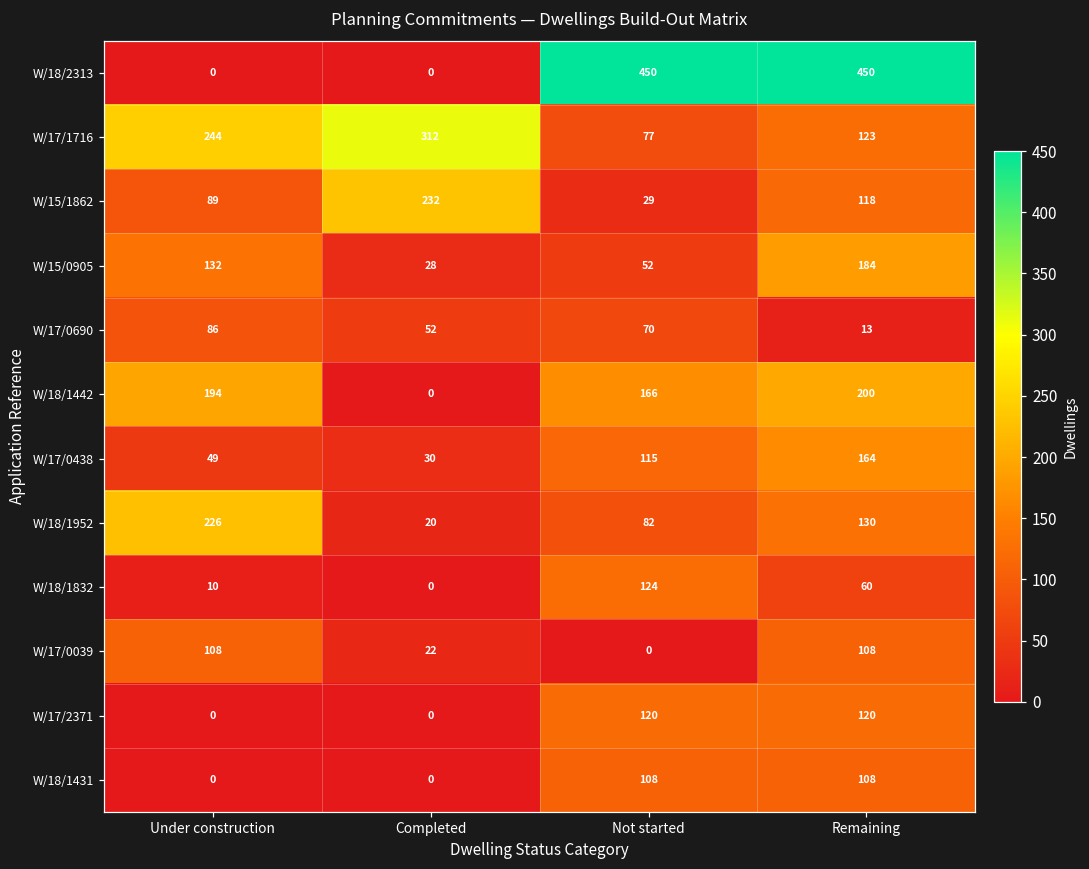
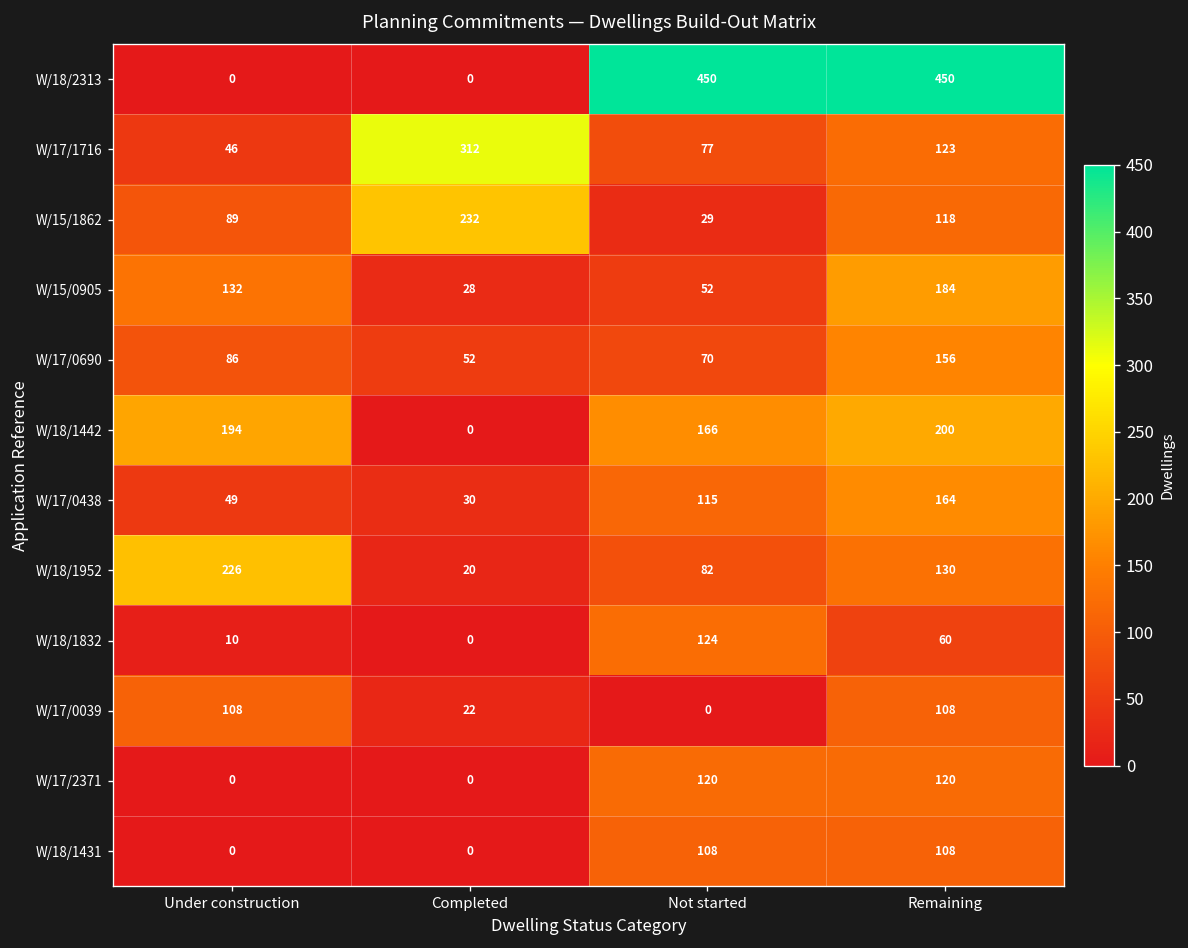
  {
    "W/18/2313": {
      "Under construction": 0,
      "Completed": 0,
      "Not started": 450,
      "Remaining": 450
    },
    "W/17/1716": {
-     "Under construction": 244,
+     "Under construction": 46,
      "Completed": 312,
      "Not started": 77,
      "Remaining": 123
    },
    "W/15/1862": {
      "Under construction": 89,
      "Completed": 232,
      "Not started": 29,
      "Remaining": 118
    },
    "W/15/0905": {
      "Under construction": 132,
      "Completed": 28,
      "Not started": 52,
      "Remaining": 184
    },
    "W/17/0690": {
      "Under construction": 86,
      "Completed": 52,
      "Not started": 70,
-     "Remaining": 13
+     "Remaining": 156
    },
    "W/18/1442": {
      "Under construction": 194,
      "Completed": 0,
      "Not started": 166,
      "Remaining": 200
    },
    "W/17/0438": {
      "Under construction": 49,
      "Completed": 30,
      "Not started": 115,
      "Remaining": 164
    },
    "W/18/1952": {
      "Under construction": 226,
      "Completed": 20,
      "Not started": 82,
      "Remaining": 130
    },
    "W/18/1832": {
      "Under construction": 10,
      "Completed": 0,
      "Not started": 124,
      "Remaining": 60
    },
    "W/17/0039": {
      "Under construction": 108,
      "Completed": 22,
      "Not started": 0,
      "Remaining": 108
    },
    "W/17/2371": {
      "Under construction": 0,
      "Completed": 0,
      "Not started": 120,
      "Remaining": 120
    },
    "W/18/1431": {
      "Under construction": 0,
      "Completed": 0,
      "Not started": 108,
      "Remaining": 108
    }
  }
